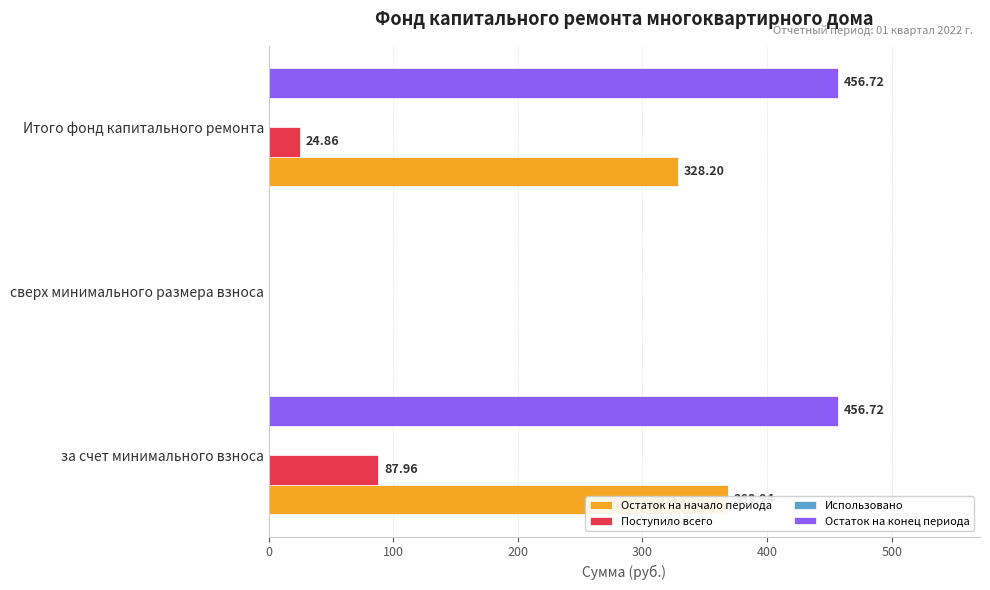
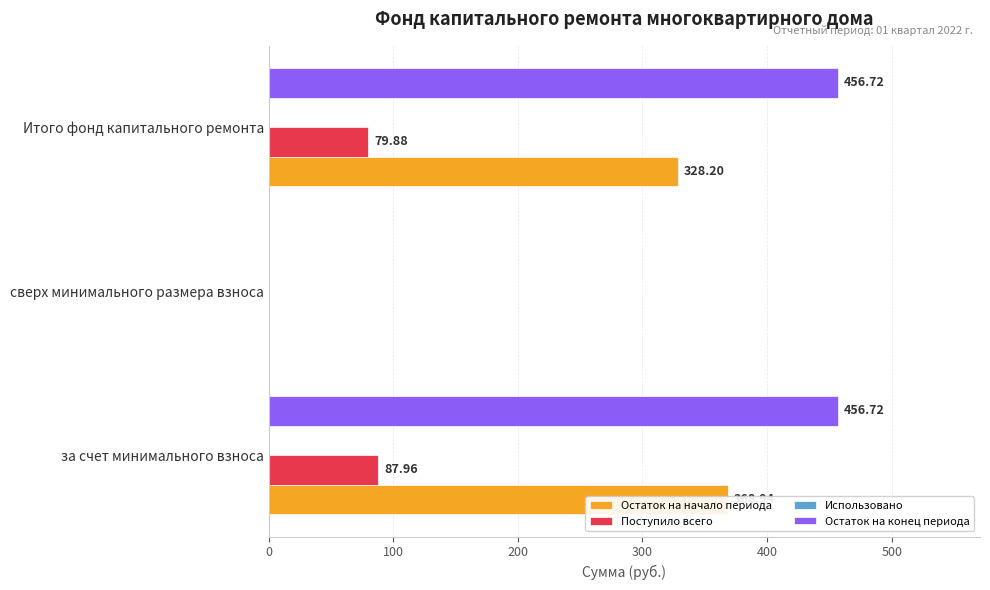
  {
    "Остаток на начало периода": {
      "Итого фонд капитального ремонта": 328.20
    },
    "Поступило всего": {
-     "Итого фонд капитального ремонта": 24.86,
+     "Итого фонд капитального ремонта": 79.88,
      "за счет минимального взноса": 87.96
    },
    "Использовано": {
      "Итого фонд капитального ремонта": 0,
      "сверх минимального размера взноса": 0,
      "за счет минимального взноса": 0
    },
    "Остаток на конец периода": {
      "Итого фонд капитального ремонта": 456.72,
      "за счет минимального взноса": 456.72
    }
  }
